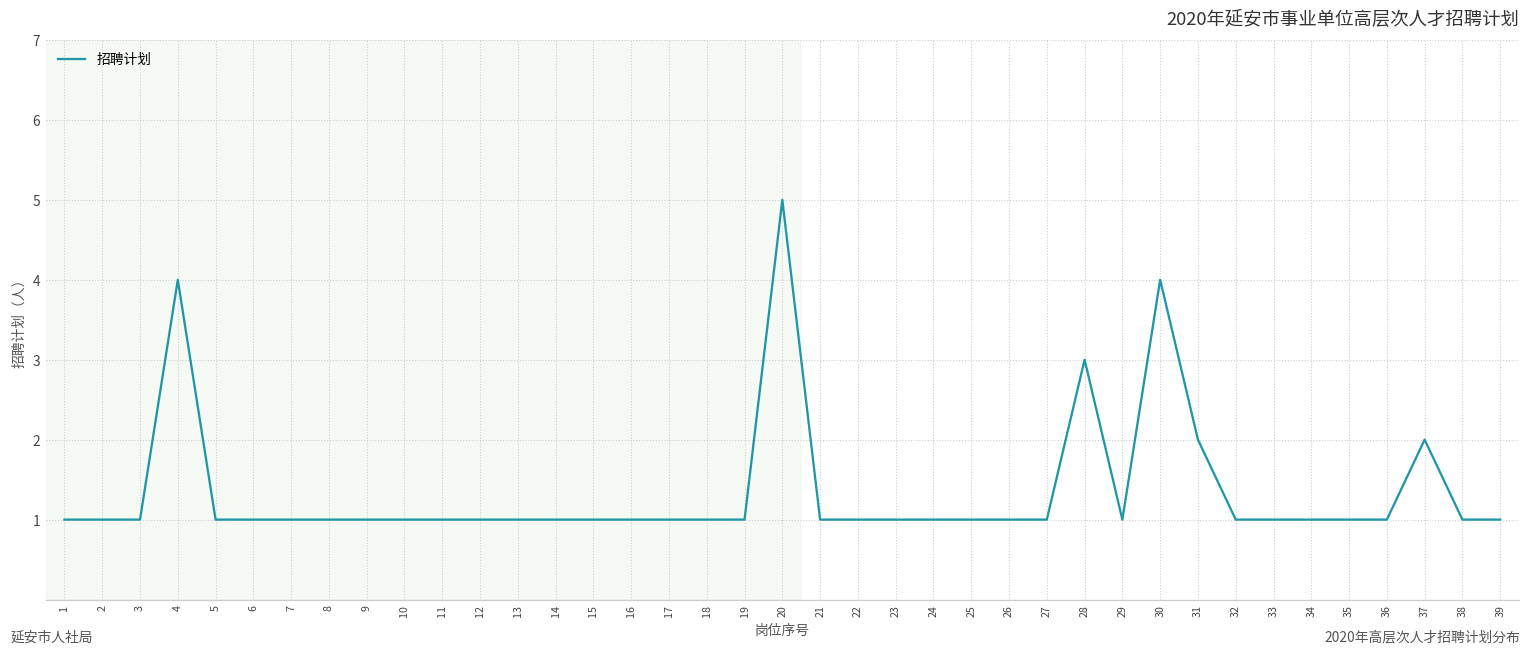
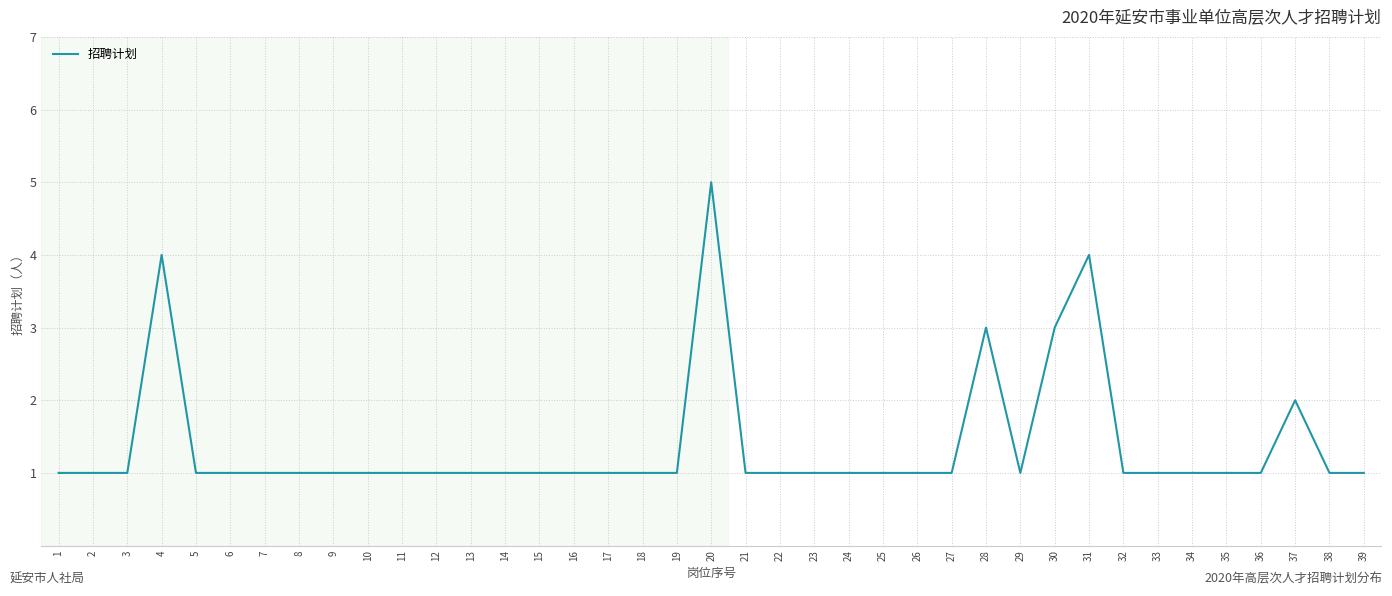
  {
    "1": 1,
    "2": 1,
    "3": 1,
    "4": 4,
    "5": 1,
    "6": 1,
    "7": 1,
    "8": 1,
    "9": 1,
    "10": 1,
    "11": 1,
    "12": 1,
    "13": 1,
    "14": 1,
    "15": 1,
    "16": 1,
    "17": 1,
    "18": 1,
    "19": 1,
    "20": 5,
    "21": 1,
    "22": 1,
    "23": 1,
    "24": 1,
    "25": 1,
    "26": 1,
    "27": 1,
    "28": 3,
    "29": 1,
-   "30": 4,
-   "31": 2,
+   "30": 3,
+   "31": 4,
    "32": 1,
    "33": 1,
    "34": 1,
    "35": 1,
    "36": 1,
    "37": 2,
    "38": 1,
    "39": 1
  }
